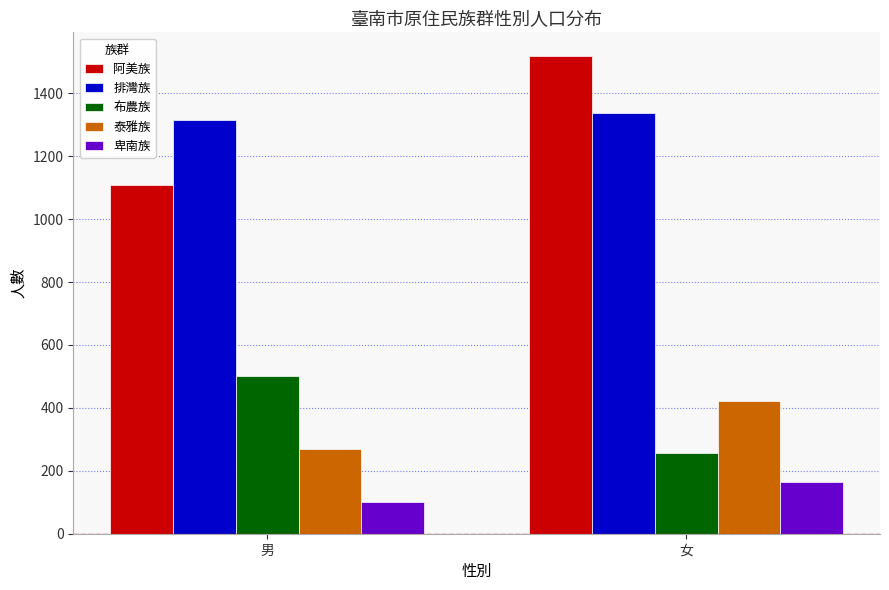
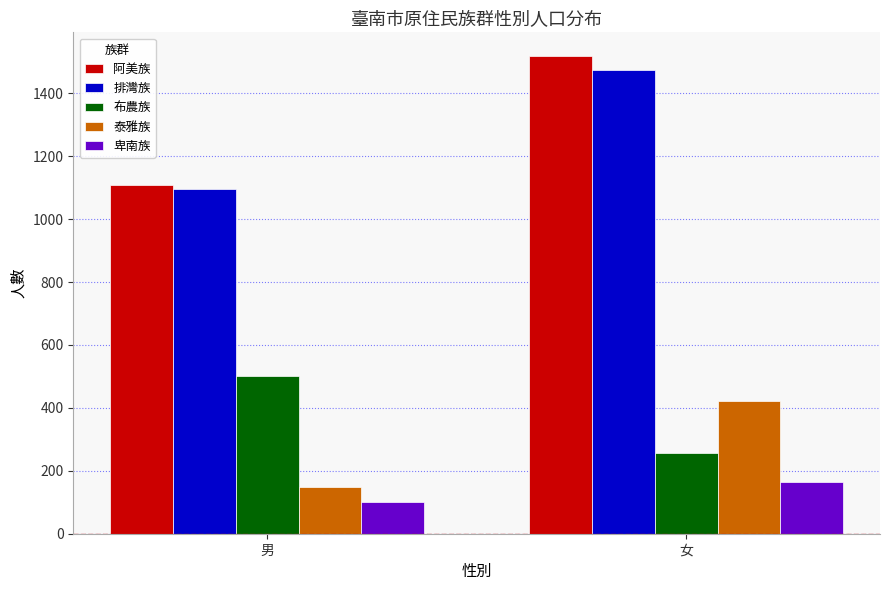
  {
    "阿美族": {
      "男": 1110,
      "女": 1520
    },
    "排灣族": {
-     "男": 1320,
-     "女": 1340
+     "男": 1100,
+     "女": 1470
    },
    "布農族": {
      "男": 500,
      "女": 260
    },
    "泰雅族": {
-     "男": 270,
+     "男": 150,
      "女": 420
    },
    "卑南族": {
      "男": 100,
      "女": 160
    }
  }
